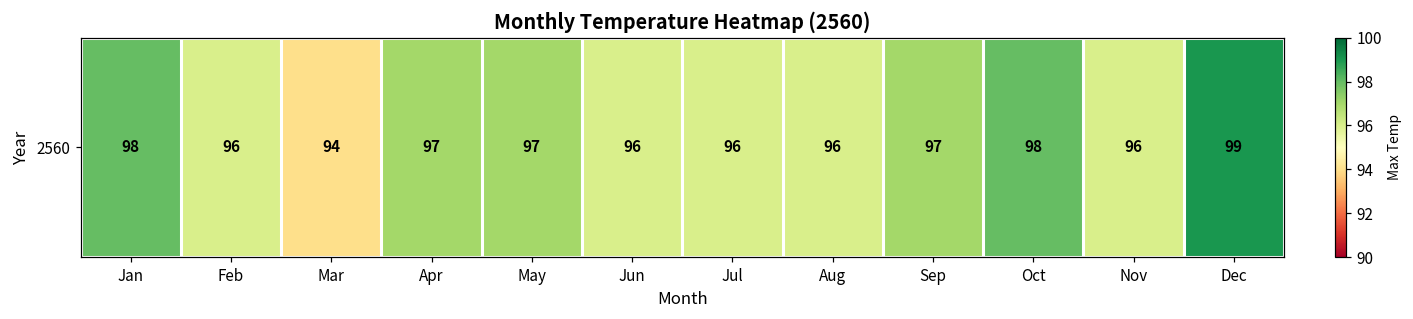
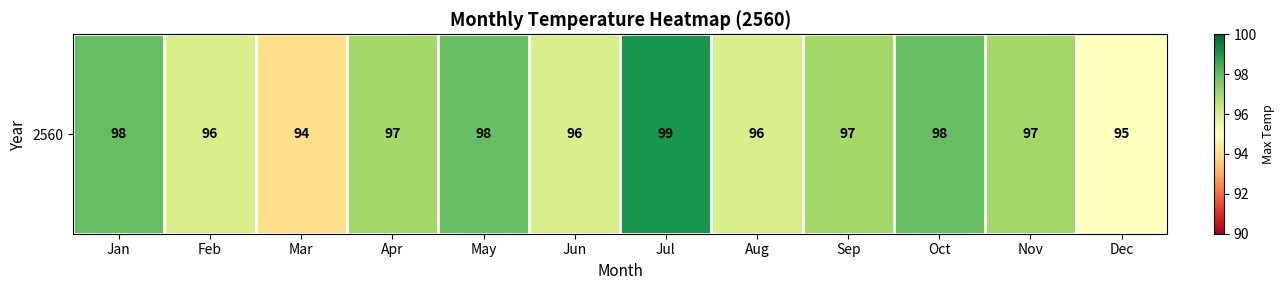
  {
    "2560": {
      "Jan": 98,
      "Feb": 96,
      "Mar": 94,
      "Apr": 97,
-     "May": 97,
+     "May": 98,
      "Jun": 96,
-     "Jul": 96,
+     "Jul": 99,
      "Aug": 96,
      "Sep": 97,
      "Oct": 98,
-     "Nov": 96,
-     "Dec": 99
+     "Nov": 97,
+     "Dec": 95
    }
  }
